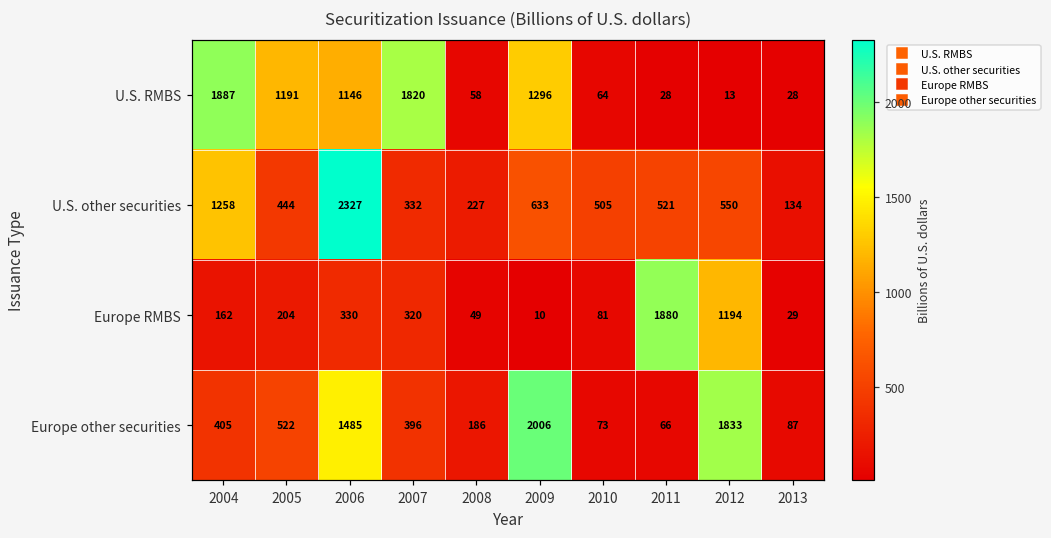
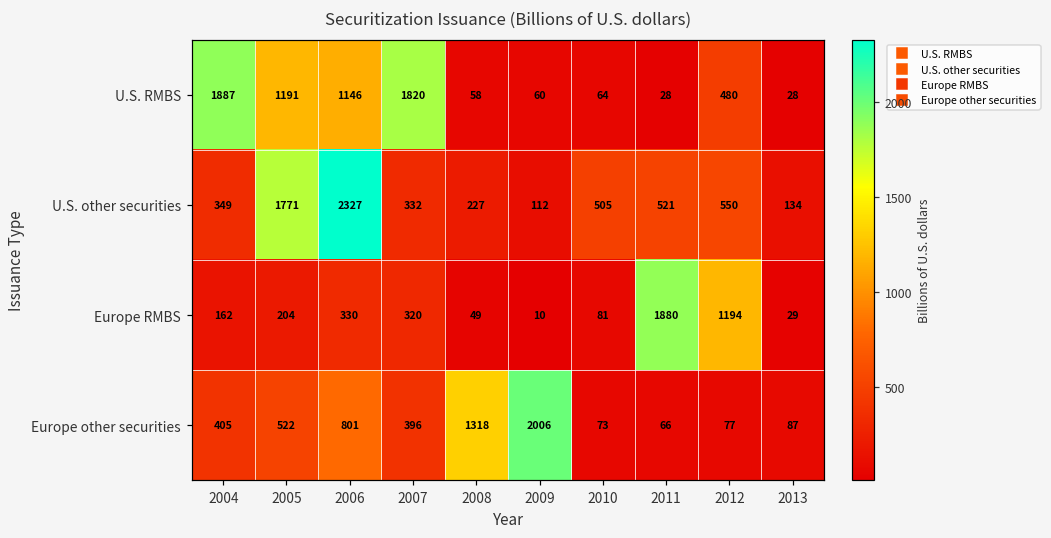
  {
    "U.S. RMBS": {
      "2004": 1887,
      "2005": 1191,
      "2006": 1146,
      "2007": 1820,
      "2008": 58,
-     "2009": 1296,
+     "2009": 60,
      "2010": 64,
      "2011": 28,
-     "2012": 13,
+     "2012": 480,
      "2013": 28
    },
    "U.S. other securities": {
-     "2004": 1258,
-     "2005": 444,
+     "2004": 349,
+     "2005": 1771,
      "2006": 2327,
      "2007": 332,
      "2008": 227,
-     "2009": 633,
+     "2009": 112,
      "2010": 505,
      "2011": 521,
      "2012": 550,
      "2013": 134
    },
    "Europe RMBS": {
      "2004": 162,
      "2005": 204,
      "2006": 330,
      "2007": 320,
      "2008": 49,
      "2009": 10,
      "2010": 81,
      "2011": 1880,
      "2012": 1194,
      "2013": 29
    },
    "Europe other securities": {
      "2004": 405,
      "2005": 522,
-     "2006": 1485,
+     "2006": 801,
      "2007": 396,
-     "2008": 186,
+     "2008": 1318,
      "2009": 2006,
      "2010": 73,
      "2011": 66,
-     "2012": 1833,
+     "2012": 77,
      "2013": 87
    }
  }
